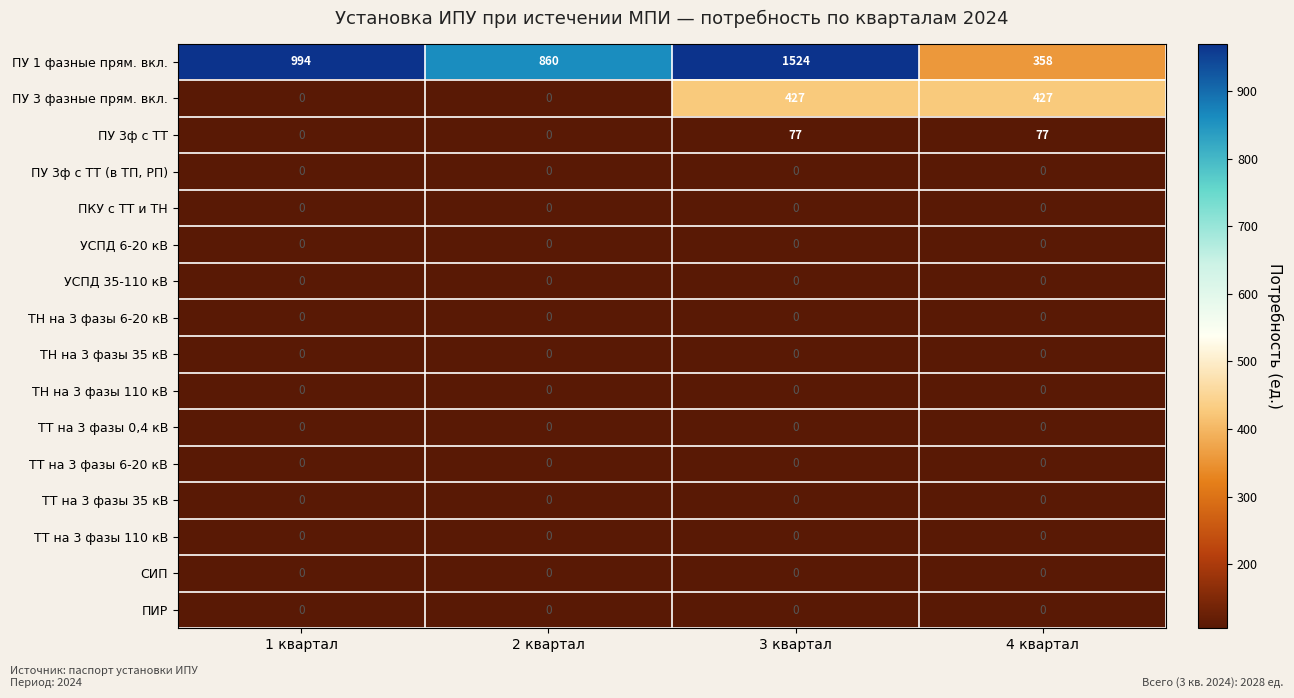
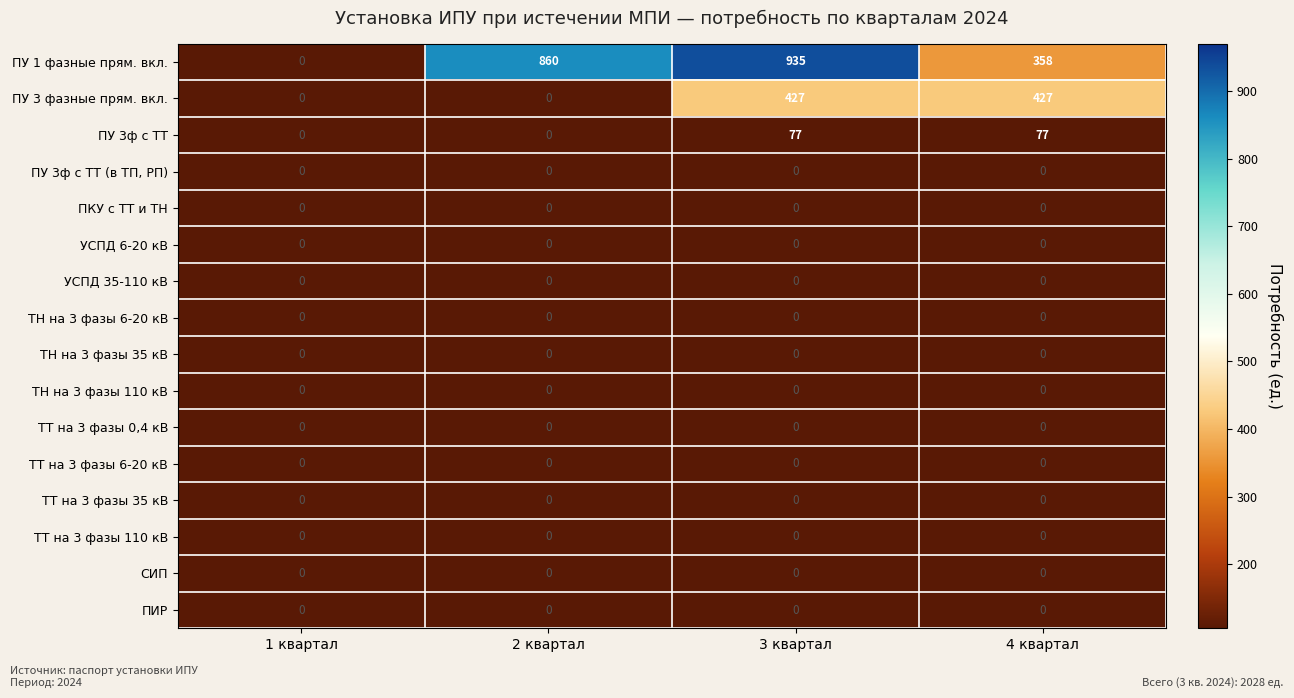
  {
    "ПУ 1 фазные прям. вкл.": {
-     "1 квартал": 994,
+     "1 квартал": 0,
      "2 квартал": 860,
-     "3 квартал": 1524,
+     "3 квартал": 935,
      "4 квартал": 358
    },
    "ПУ 3 фазные прям. вкл.": {
      "1 квартал": 0,
      "2 квартал": 0,
      "3 квартал": 427,
      "4 квартал": 427
    },
    "ПУ 3ф с ТТ": {
      "1 квартал": 0,
      "2 квартал": 0,
      "3 квартал": 77,
      "4 квартал": 77
    },
    "ПУ 3ф с ТТ (в ТП, РП)": {
      "1 квартал": 0,
      "2 квартал": 0,
      "3 квартал": 0,
      "4 квартал": 0
    },
    "ПКУ с ТТ и ТН": {
      "1 квартал": 0,
      "2 квартал": 0,
      "3 квартал": 0,
      "4 квартал": 0
    },
    "УСПД 6-20 кВ": {
      "1 квартал": 0,
      "2 квартал": 0,
      "3 квартал": 0,
      "4 квартал": 0
    },
    "УСПД 35-110 кВ": {
      "1 квартал": 0,
      "2 квартал": 0,
      "3 квартал": 0,
      "4 квартал": 0
    },
    "ТН на 3 фазы 6-20 кВ": {
      "1 квартал": 0,
      "2 квартал": 0,
      "3 квартал": 0,
      "4 квартал": 0
    },
    "ТН на 3 фазы 35 кВ": {
      "1 квартал": 0,
      "2 квартал": 0,
      "3 квартал": 0,
      "4 квартал": 0
    },
    "ТН на 3 фазы 110 кВ": {
      "1 квартал": 0,
      "2 квартал": 0,
      "3 квартал": 0,
      "4 квартал": 0
    },
    "ТТ на 3 фазы 0,4 кВ": {
      "1 квартал": 0,
      "2 квартал": 0,
      "3 квартал": 0,
      "4 квартал": 0
    },
    "ТТ на 3 фазы 6-20 кВ": {
      "1 квартал": 0,
      "2 квартал": 0,
      "3 квартал": 0,
      "4 квартал": 0
    },
    "ТТ на 3 фазы 35 кВ": {
      "1 квартал": 0,
      "2 квартал": 0,
      "3 квартал": 0,
      "4 квартал": 0
    },
    "ТТ на 3 фазы 110 кВ": {
      "1 квартал": 0,
      "2 квартал": 0,
      "3 квартал": 0,
      "4 квартал": 0
    },
    "СИП": {
      "1 квартал": 0,
      "2 квартал": 0,
      "3 квартал": 0,
      "4 квартал": 0
    },
    "ПИР": {
      "1 квартал": 0,
      "2 квартал": 0,
      "3 квартал": 0,
      "4 квартал": 0
    }
  }
